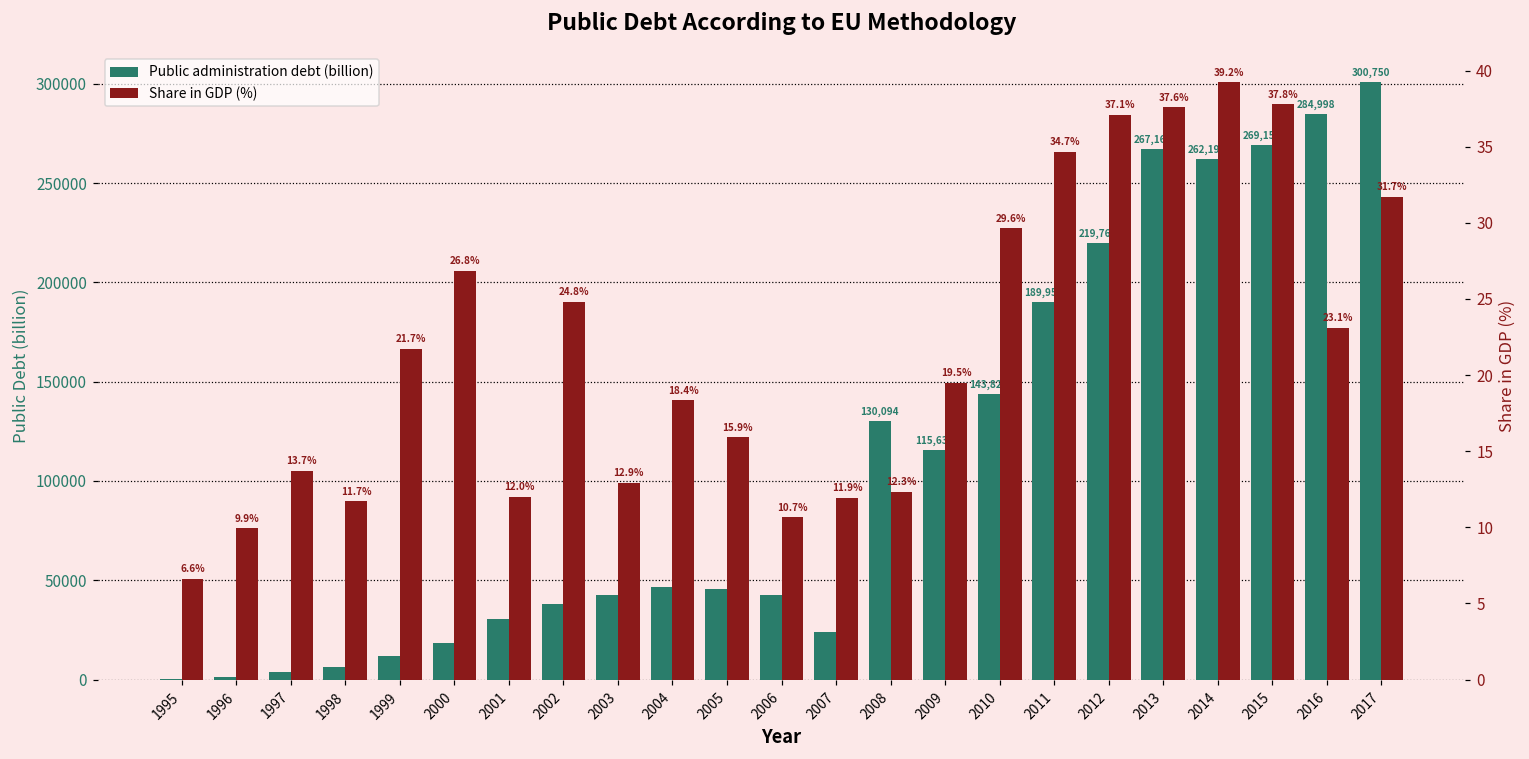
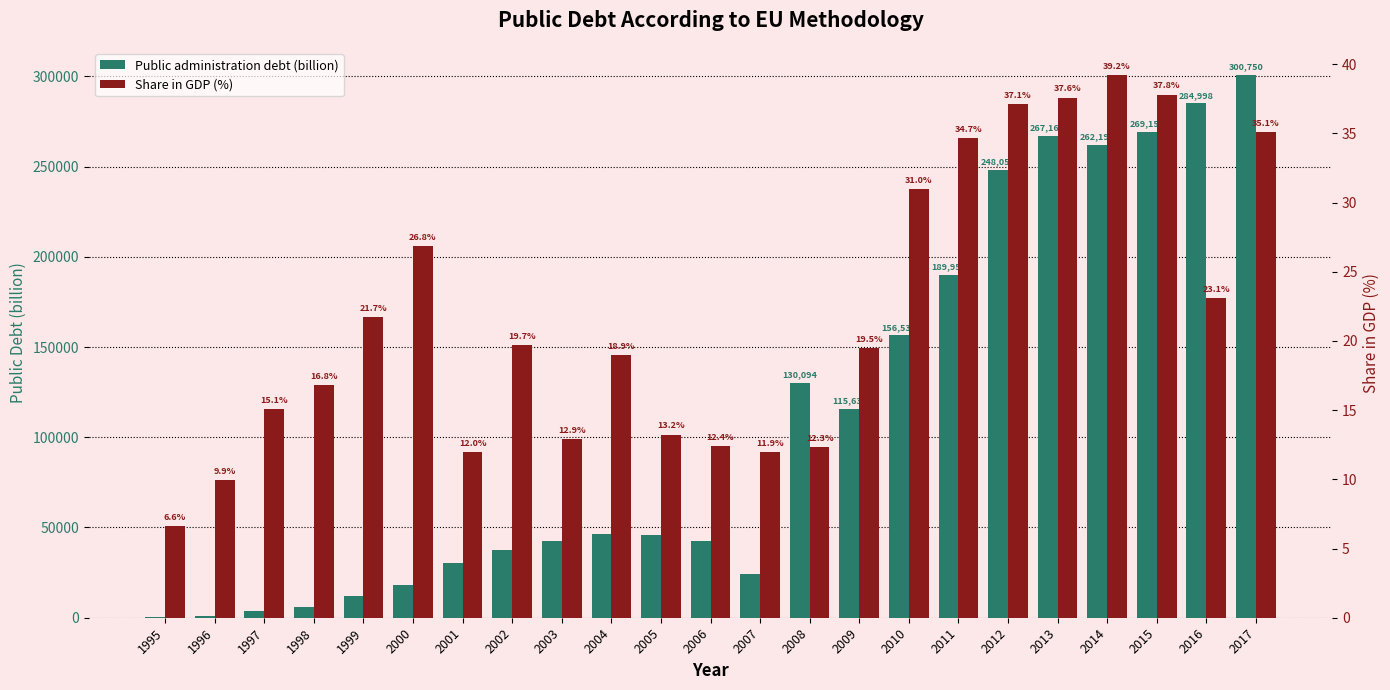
  {
    "Public administration debt (billion)": {
      "2008": "130,094",
-     "2010": "143,821",
-     "2012": "219,761",
+     "2010": "156,538",
+     "2012": "248,053",
      "2014": "262,195",
      "2015": "269,151",
      "2017": "300,750"
    },
    "Share in GDP (%)": {
      "1995": "6.6%",
      "1996": "9.9%",
-     "1997": "13.7%",
-     "1998": "11.7%",
+     "1997": "15.1%",
+     "1998": "16.8%",
      "1999": "21.7%",
      "2000": "26.8%",
      "2001": "12.0%",
-     "2002": "24.8%",
+     "2002": "19.7%",
      "2003": "12.9%",
-     "2004": "18.4%",
-     "2005": "15.9%",
-     "2006": "10.7%",
+     "2004": "18.9%",
+     "2005": "13.2%",
+     "2006": "12.4%",
      "2007": "11.9%",
      "2008": "12.3%",
      "2009": "19.5%",
-     "2010": "29.6%",
+     "2010": "31.0%",
      "2011": "34.7%",
      "2012": "37.1%",
      "2013": "37.6%",
      "2014": "39.2%",
      "2015": "37.8%",
      "2016": "23.1%",
-     "2017": "31.7%"
+     "2017": "35.1%"
    }
  }
